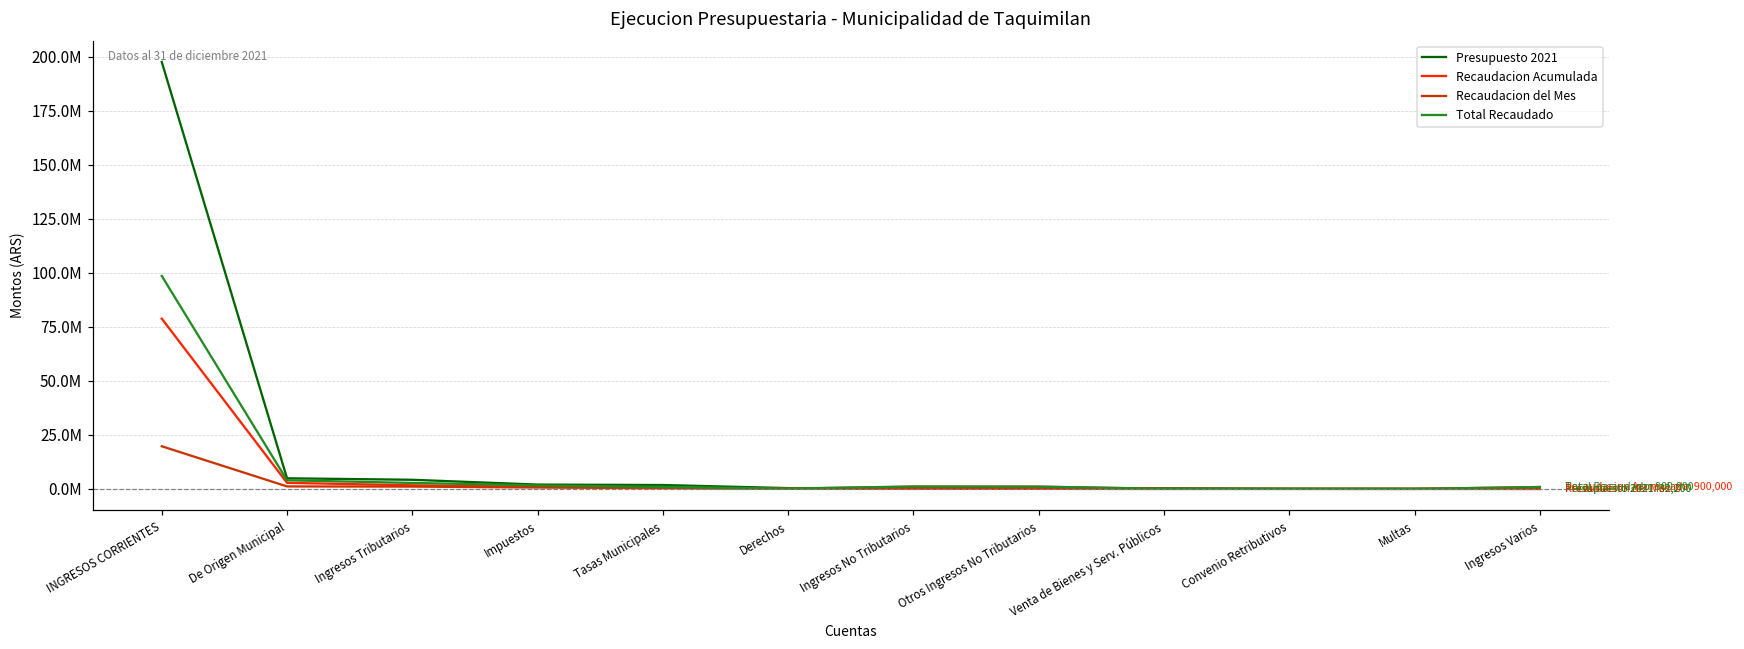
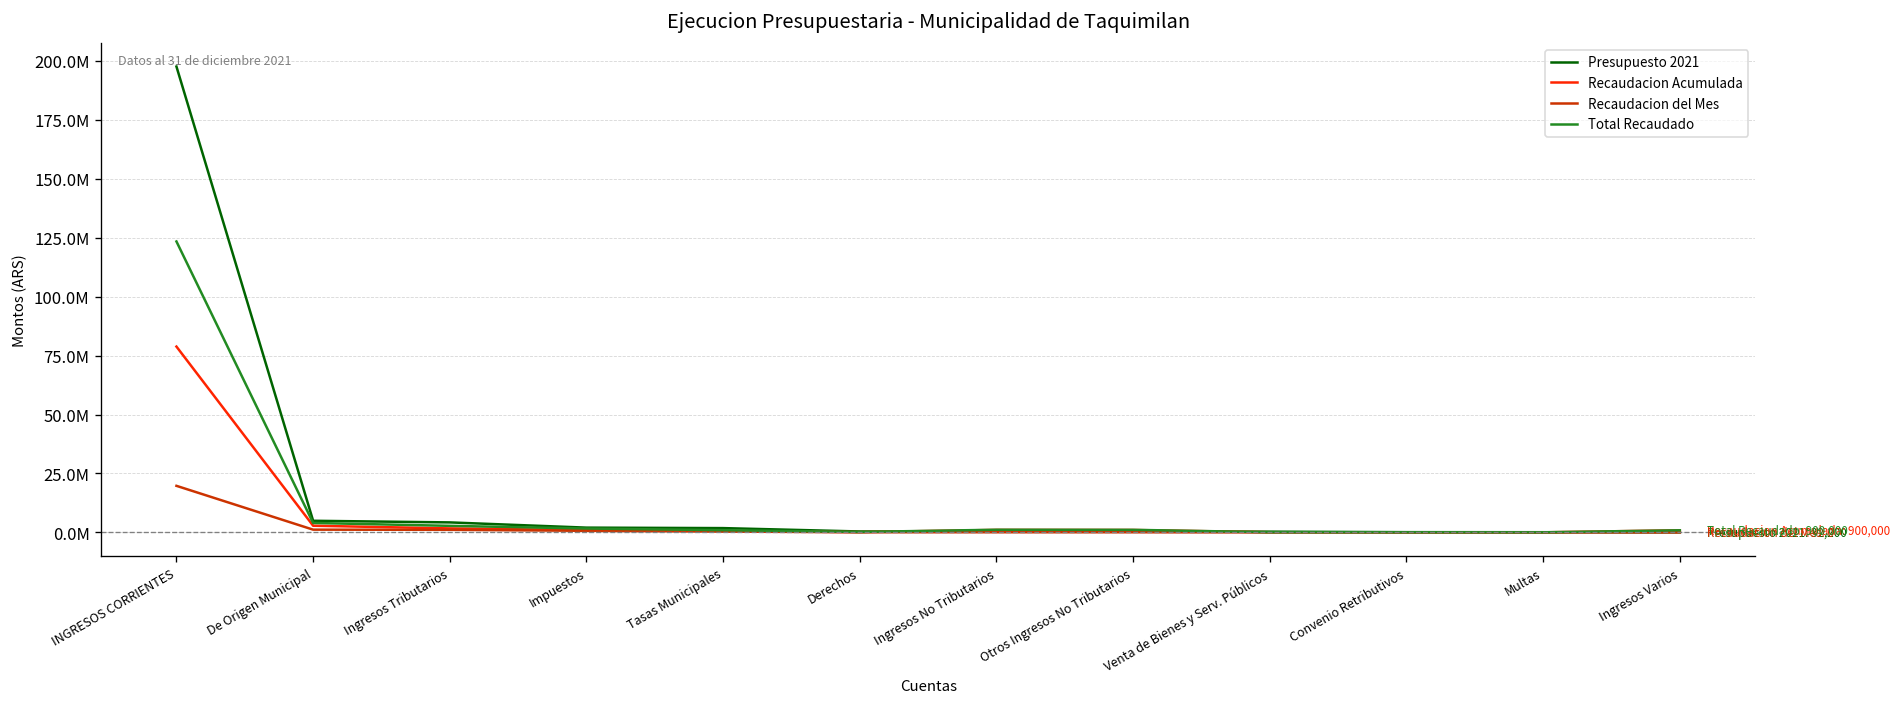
  {
    "Presupuesto 2021": {
      "Ingresos Tributarios": 4000000
    },
    "Total Recaudado": {
-     "INGRESOS CORRIENTES": 99000000
+     "INGRESOS CORRIENTES": 123000000
    }
  }
